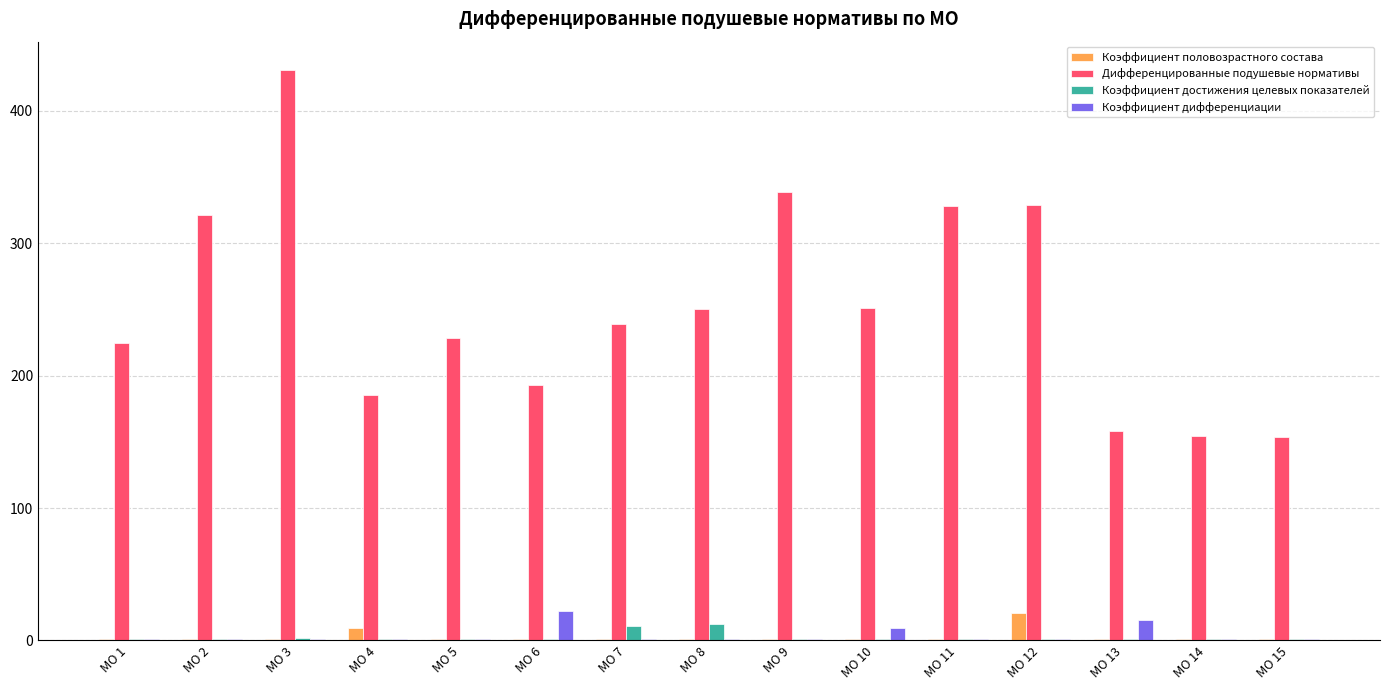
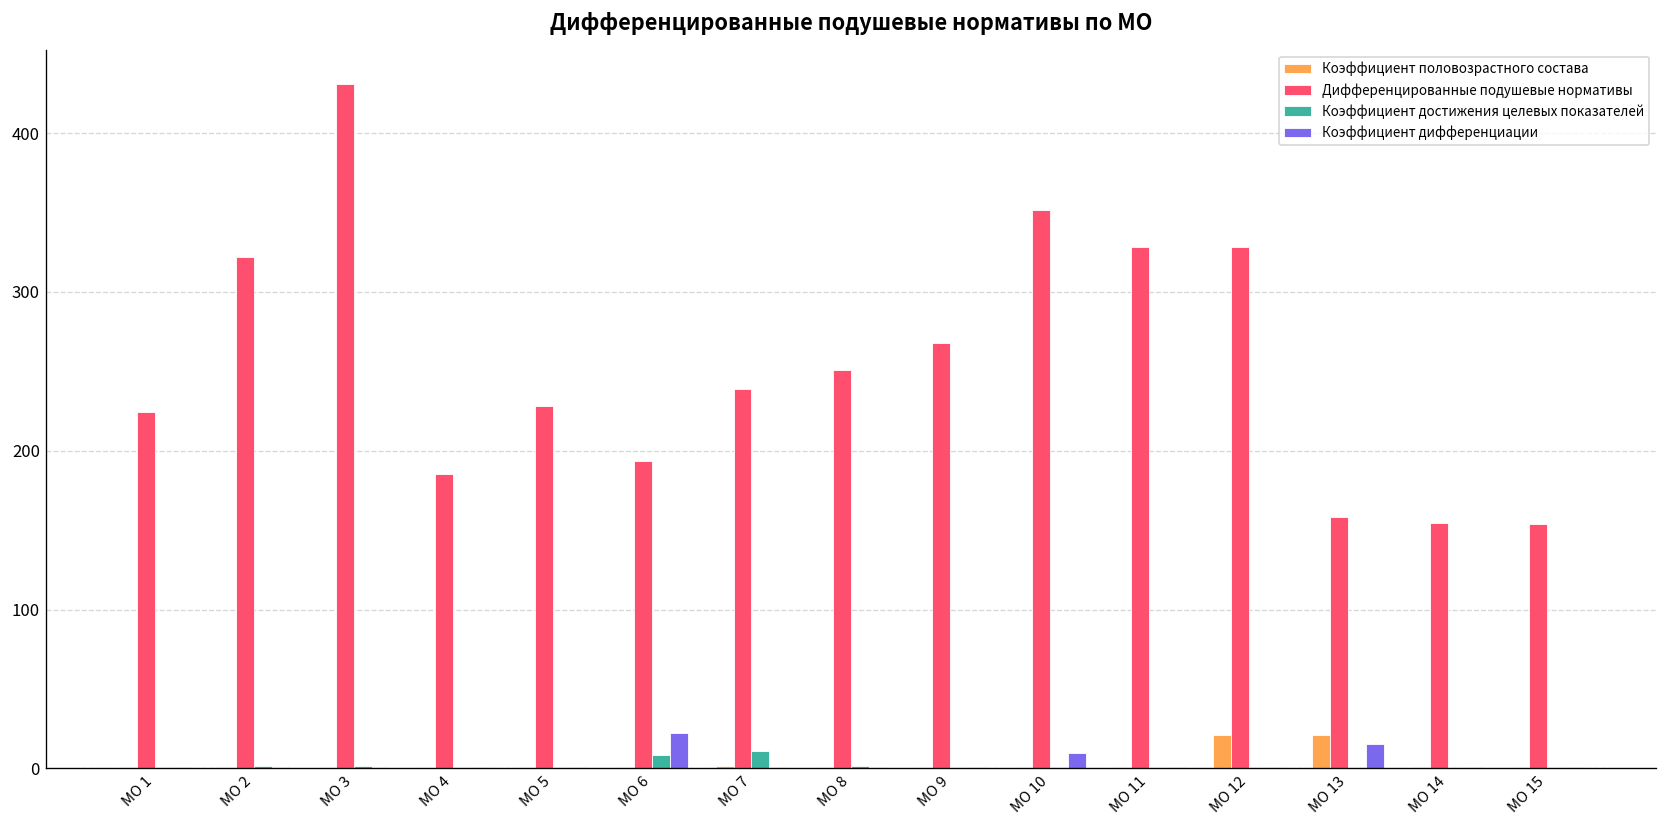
  {
    "Коэффициент половозрастного состава": {
-     "МО 4": 9,
+     "МО 4": 1,
      "МО 12": 21,
-     "МО 13": 1
+     "МО 13": 21
    },
    "Дифференцированные подушевые нормативы": {
      "МО 1": 224,
      "МО 2": 322,
      "МО 3": 431,
      "МО 4": 185,
      "МО 5": 228,
      "МО 6": 193,
      "МО 7": 239,
      "МО 8": 251,
-     "МО 9": 339,
-     "МО 10": 251,
+     "МО 9": 268,
+     "МО 10": 352,
      "МО 11": 329,
      "МО 12": 329,
      "МО 13": 158,
      "МО 14": 154,
      "МО 15": 154
    },
    "Коэффициент достижения целевых показателей": {
-     "МО 6": 1,
+     "МО 6": 8,
      "МО 7": 11,
-     "МО 8": 12
+     "МО 8": 1
    },
    "Коэффициент дифференциации": {
      "МО 6": 23,
      "МО 10": 10,
      "МО 13": 16
    }
  }
